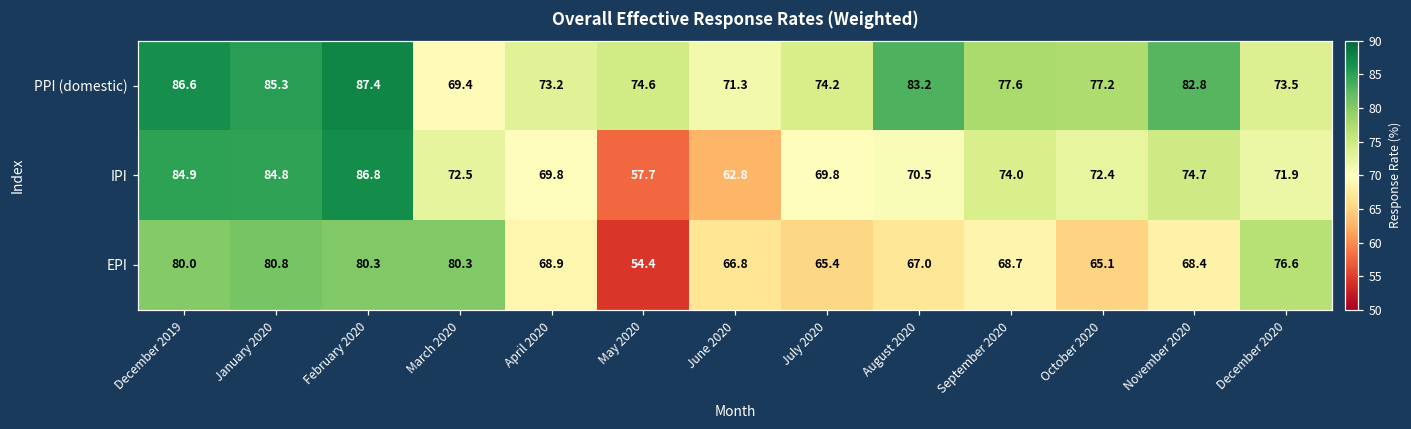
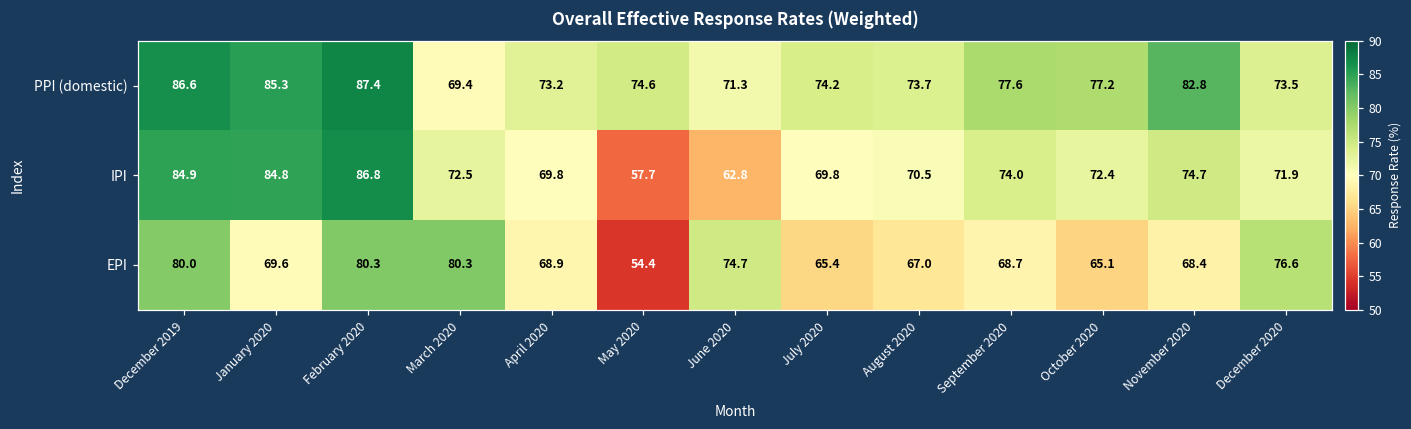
  {
    "PPI (domestic)": {
      "December 2019": 86.6,
      "January 2020": 85.3,
      "February 2020": 87.4,
      "March 2020": 69.4,
      "April 2020": 73.2,
      "May 2020": 74.6,
      "June 2020": 71.3,
      "July 2020": 74.2,
-     "August 2020": 83.2,
+     "August 2020": 73.7,
      "September 2020": 77.6,
      "October 2020": 77.2,
      "November 2020": 82.8,
      "December 2020": 73.5
    },
    "IPI": {
      "December 2019": 84.9,
      "January 2020": 84.8,
      "February 2020": 86.8,
      "March 2020": 72.5,
      "April 2020": 69.8,
      "May 2020": 57.7,
      "June 2020": 62.8,
      "July 2020": 69.8,
      "August 2020": 70.5,
      "September 2020": 74.0,
      "October 2020": 72.4,
      "November 2020": 74.7,
      "December 2020": 71.9
    },
    "EPI": {
      "December 2019": 80.0,
-     "January 2020": 80.8,
+     "January 2020": 69.6,
      "February 2020": 80.3,
      "March 2020": 80.3,
      "April 2020": 68.9,
      "May 2020": 54.4,
-     "June 2020": 66.8,
+     "June 2020": 74.7,
      "July 2020": 65.4,
      "August 2020": 67.0,
      "September 2020": 68.7,
      "October 2020": 65.1,
      "November 2020": 68.4,
      "December 2020": 76.6
    }
  }
